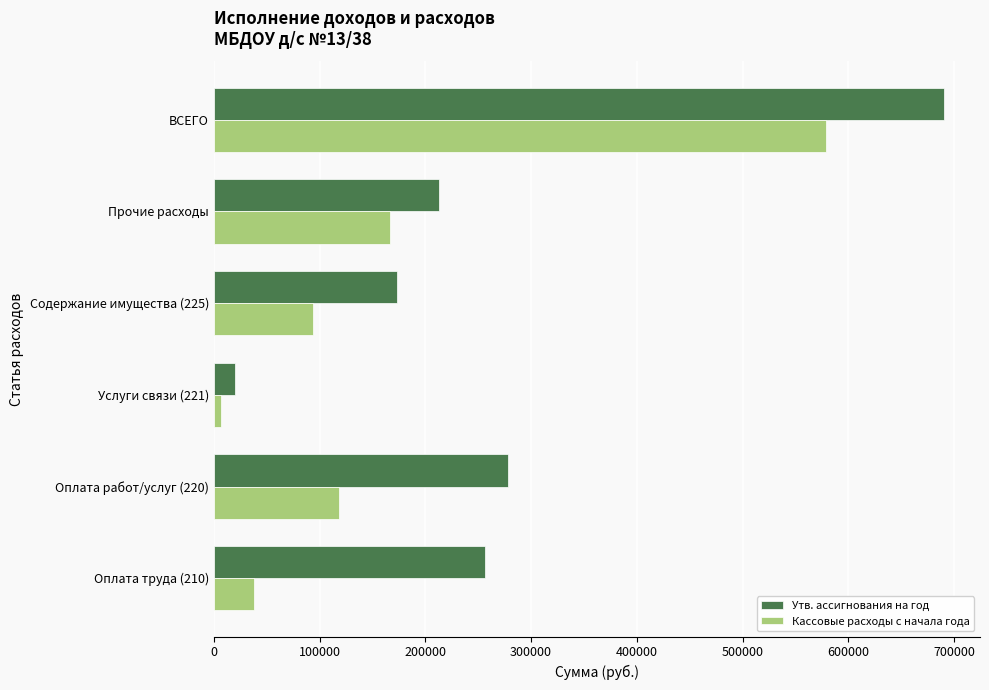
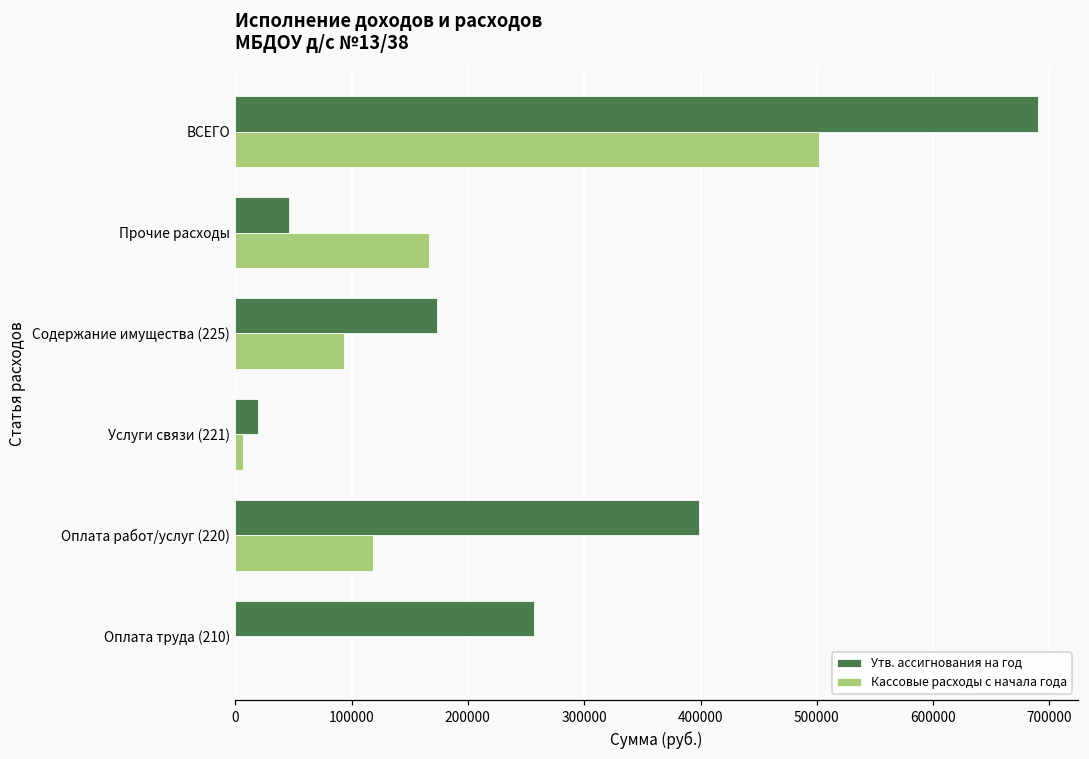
  {
    "Утв. ассигнования на год": {
      "ВСЕГО": 690000,
-     "Прочие расходы": 213000,
+     "Прочие расходы": 46000,
      "Содержание имущества (225)": 173000,
      "Услуги связи (221)": 20000,
-     "Оплата работ/услуг (220)": 278000,
+     "Оплата работ/услуг (220)": 399000,
      "Оплата труда (210)": 257000
    },
    "Кассовые расходы с начала года": {
-     "ВСЕГО": 578000,
+     "ВСЕГО": 502000,
      "Прочие расходы": 167000,
      "Содержание имущества (225)": 94000,
      "Услуги связи (221)": 7000,
      "Оплата работ/услуг (220)": 118000,
-     "Оплата труда (210)": 38000
+     "Оплата труда (210)": 0
    }
  }
